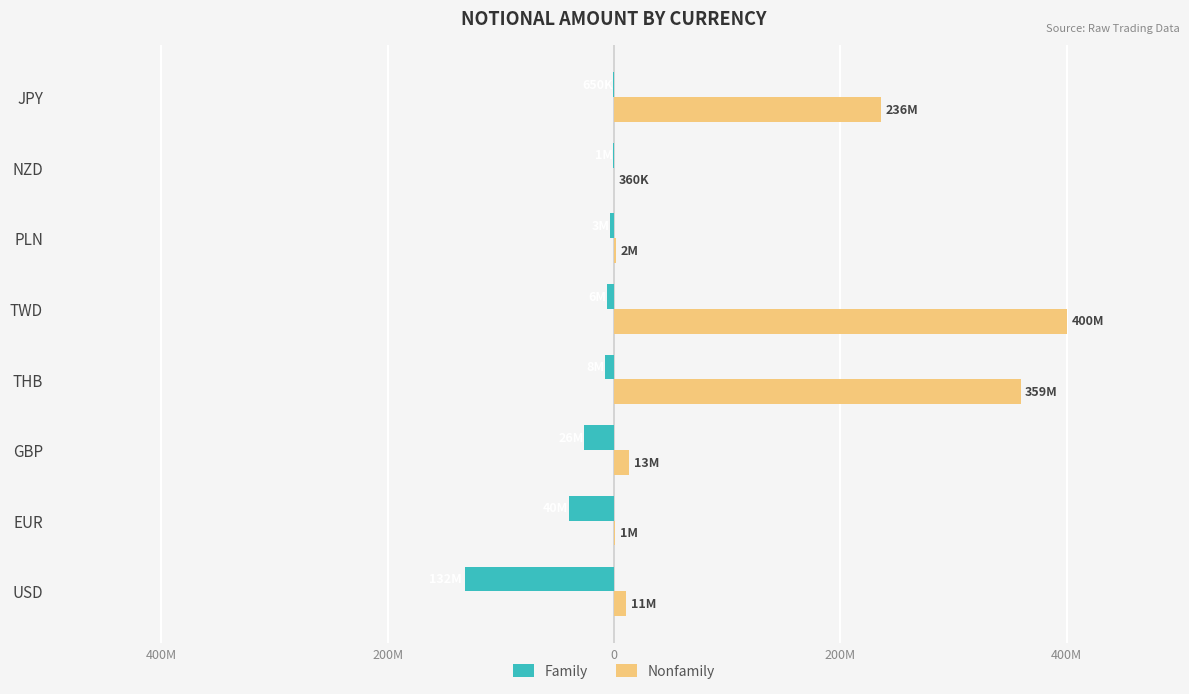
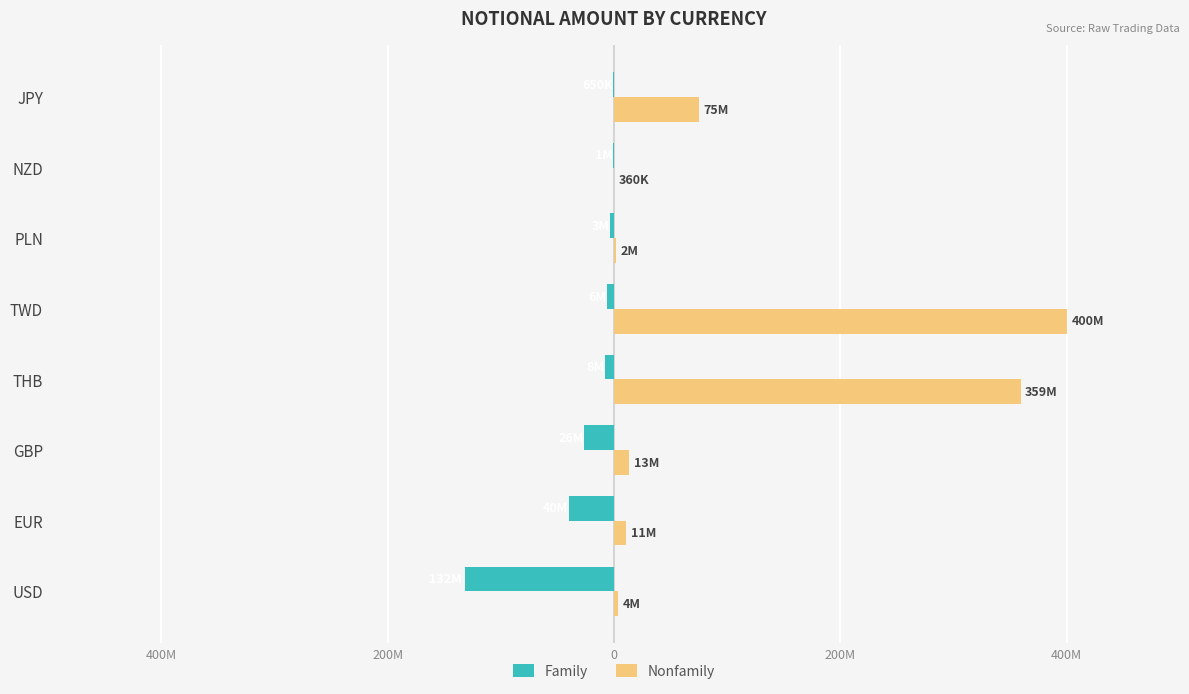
  {
    "Nonfamily": {
-     "JPY": "236M",
+     "JPY": "75M",
      "NZD": "360K",
      "PLN": "2M",
      "TWD": "400M",
      "THB": "359M",
      "GBP": "13M",
-     "EUR": "1M",
-     "USD": "11M"
+     "EUR": "11M",
+     "USD": "4M"
    }
  }
